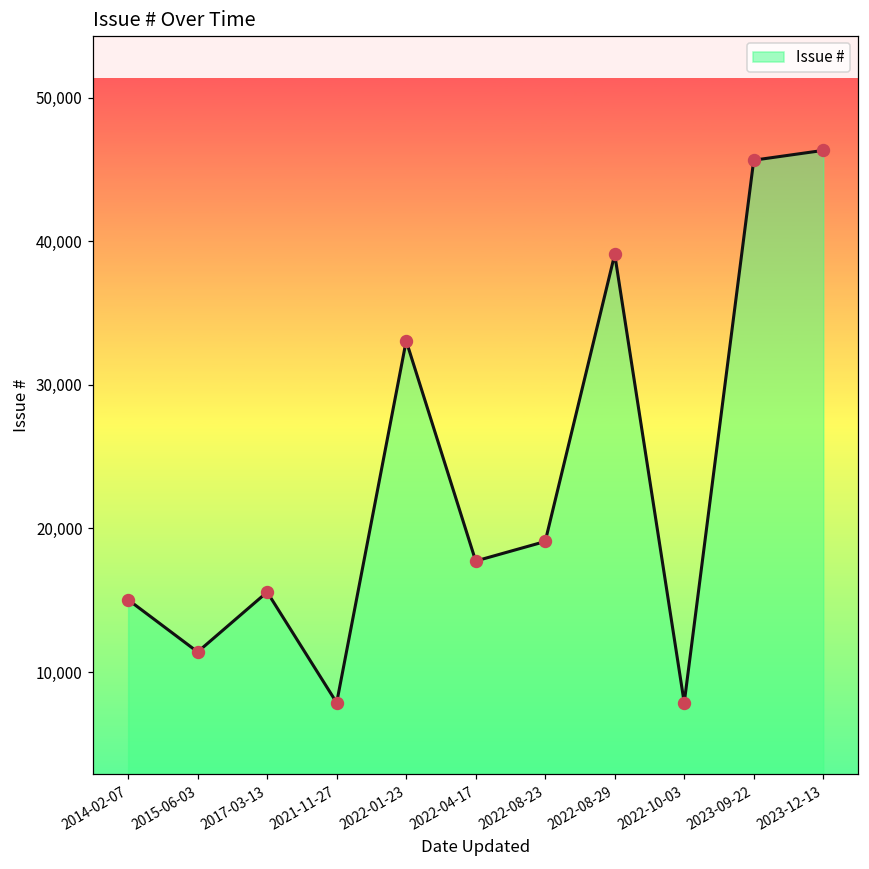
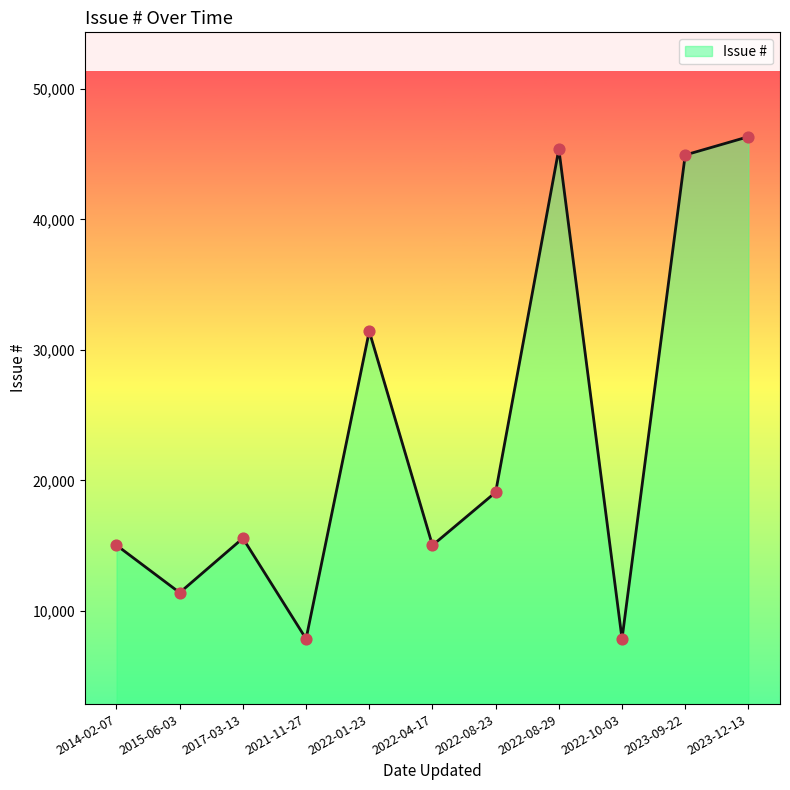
  {
    "2014-02-07": "15,000",
    "2015-06-03": "11,400",
    "2017-03-13": "15,600",
    "2021-11-27": "7,900",
-   "2022-01-23": "33,100",
-   "2022-04-17": "17,700",
+   "2022-01-23": "31,400",
+   "2022-04-17": "15,000",
    "2022-08-23": "19,100",
-   "2022-08-29": "39,100",
+   "2022-08-29": "45,400",
    "2022-10-03": "7,900",
-   "2023-09-22": "45,700",
+   "2023-09-22": "44,900",
    "2023-12-13": "46,300"
  }
